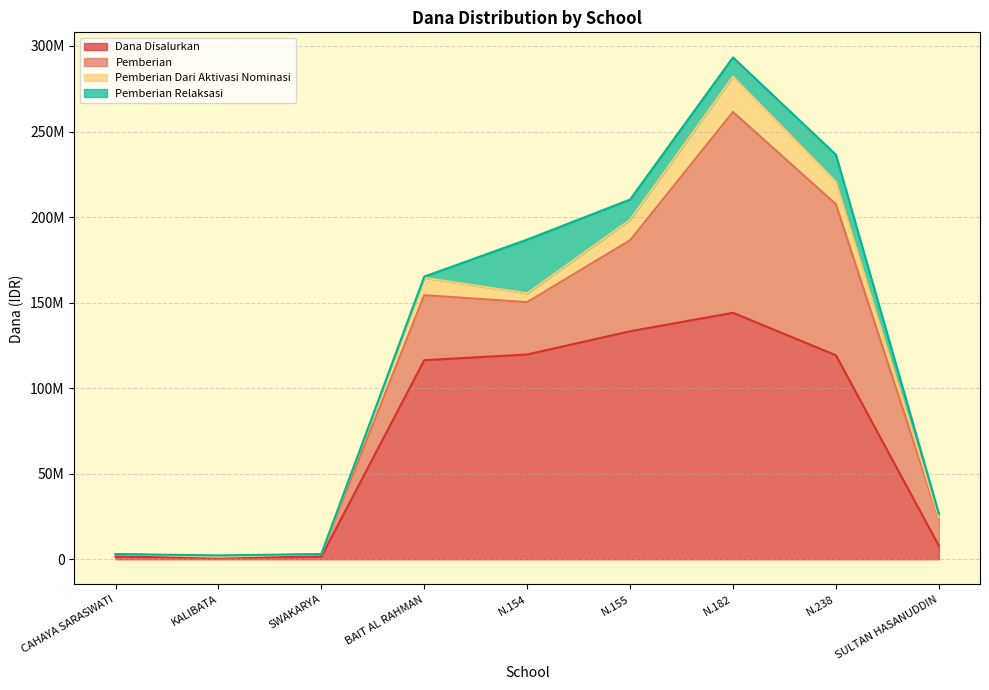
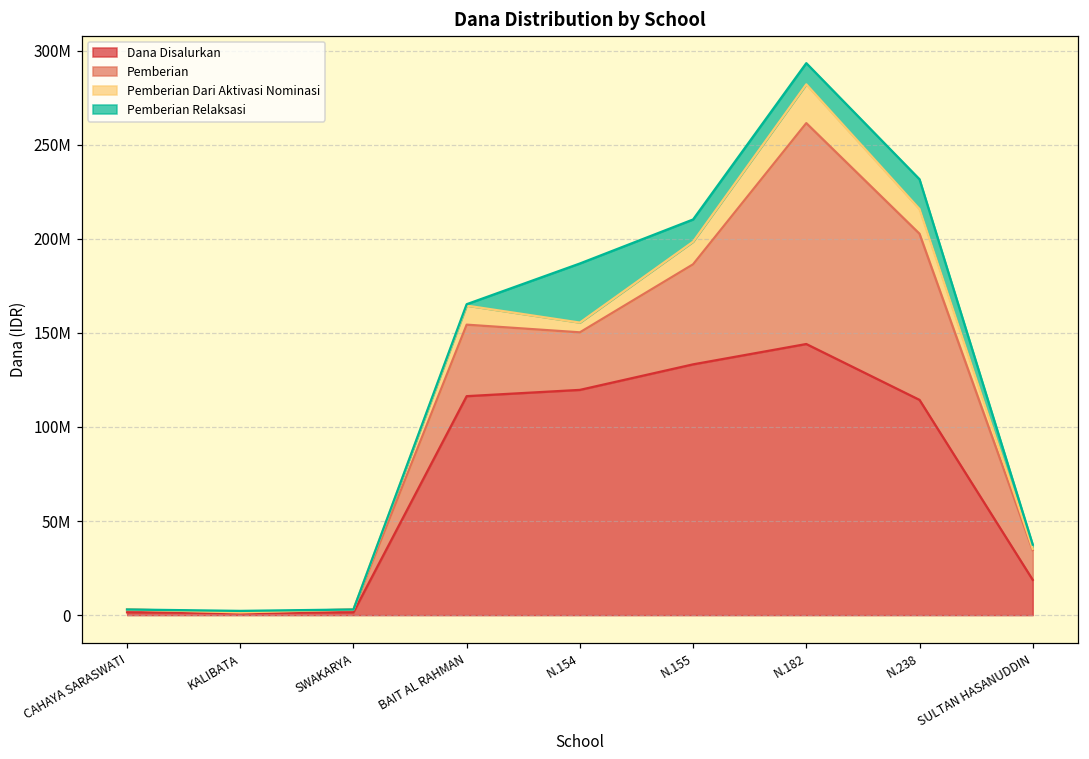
  {
    "Dana Disalurkan": {
      "CAHAYA SARASWATI": 2000000,
      "SWAKARYA": 2000000,
      "BAIT AL RAHMAN": 116000000,
      "N.154": 120000000,
      "N.155": 133000000,
      "N.182": 144000000,
-     "N.238": 119000000,
-     "SULTAN HASANUDDIN": 8000000
+     "N.238": 114000000,
+     "SULTAN HASANUDDIN": 19000000
    },
    "Pemberian": {
      "BAIT AL RAHMAN": 38000000,
      "N.154": 31000000,
      "N.155": 53000000,
      "N.182": 117000000,
      "N.238": 88000000
    },
    "Pemberian Dari Aktivasi Nominasi": {
      "N.154": 5000000,
      "N.155": 12000000,
      "N.182": 21000000,
      "N.238": 13000000
    },
    "Pemberian Relaksasi": {
      "N.154": 31000000,
      "N.155": 12000000,
      "N.182": 11000000,
      "N.238": 16000000,
      "SULTAN HASANUDDIN": 2000000
    }
  }
